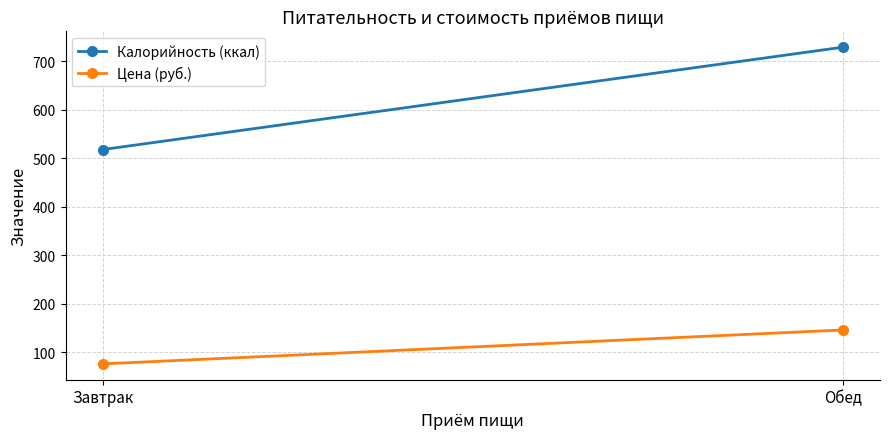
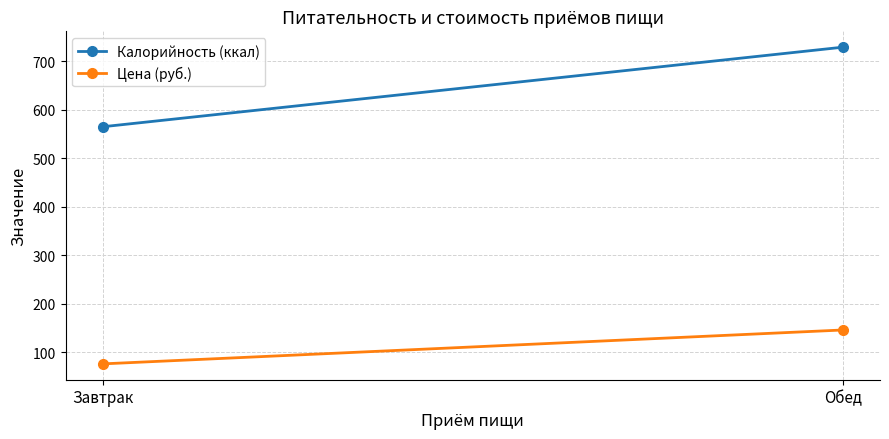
  {
    "Калорийность (ккал)": {
-     "Завтрак": 520,
+     "Завтрак": 570,
      "Обед": 730
    },
    "Цена (руб.)": {
      "Завтрак": 80,
      "Обед": 150
    }
  }
